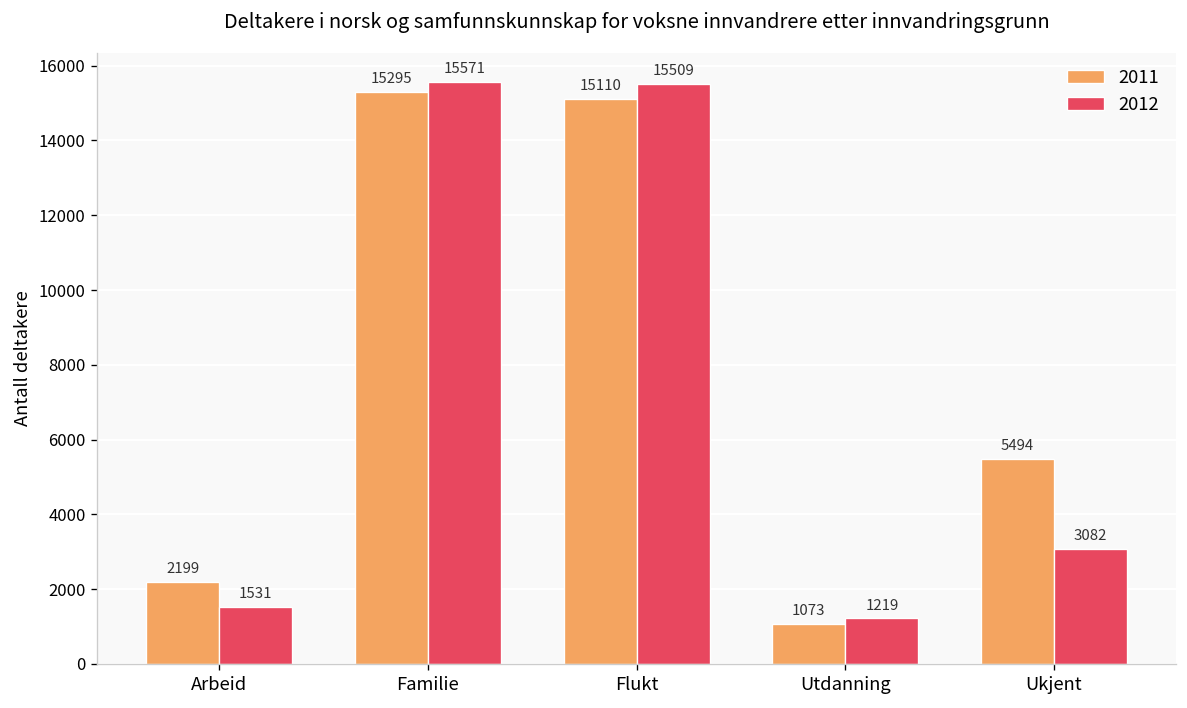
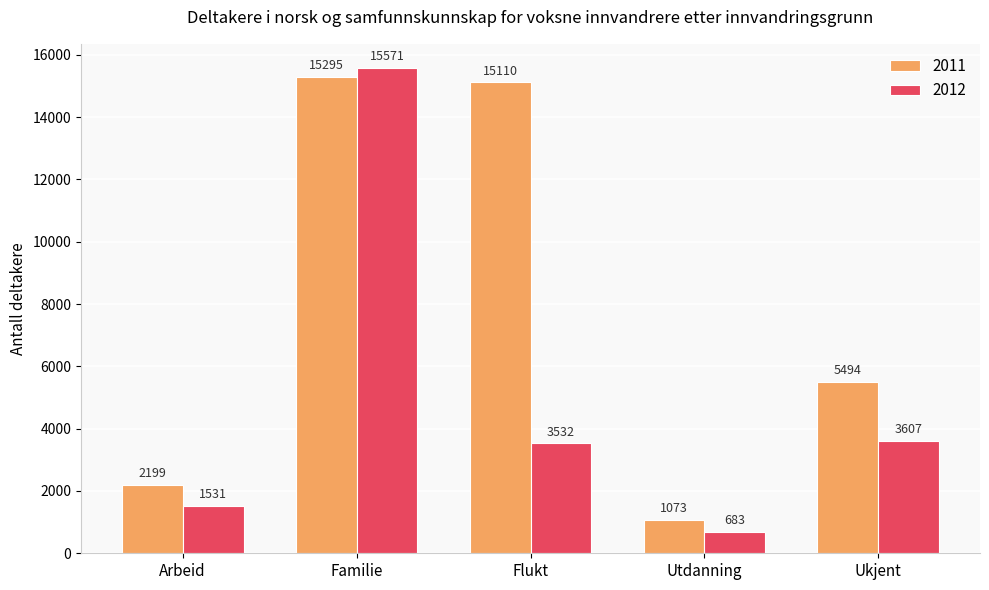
  {
    "2011": {
      "Arbeid": 2199,
      "Familie": 15295,
      "Flukt": 15110,
      "Utdanning": 1073,
      "Ukjent": 5494
    },
    "2012": {
      "Arbeid": 1531,
      "Familie": 15571,
-     "Flukt": 15509,
-     "Utdanning": 1219,
-     "Ukjent": 3082
+     "Flukt": 3532,
+     "Utdanning": 683,
+     "Ukjent": 3607
    }
  }
